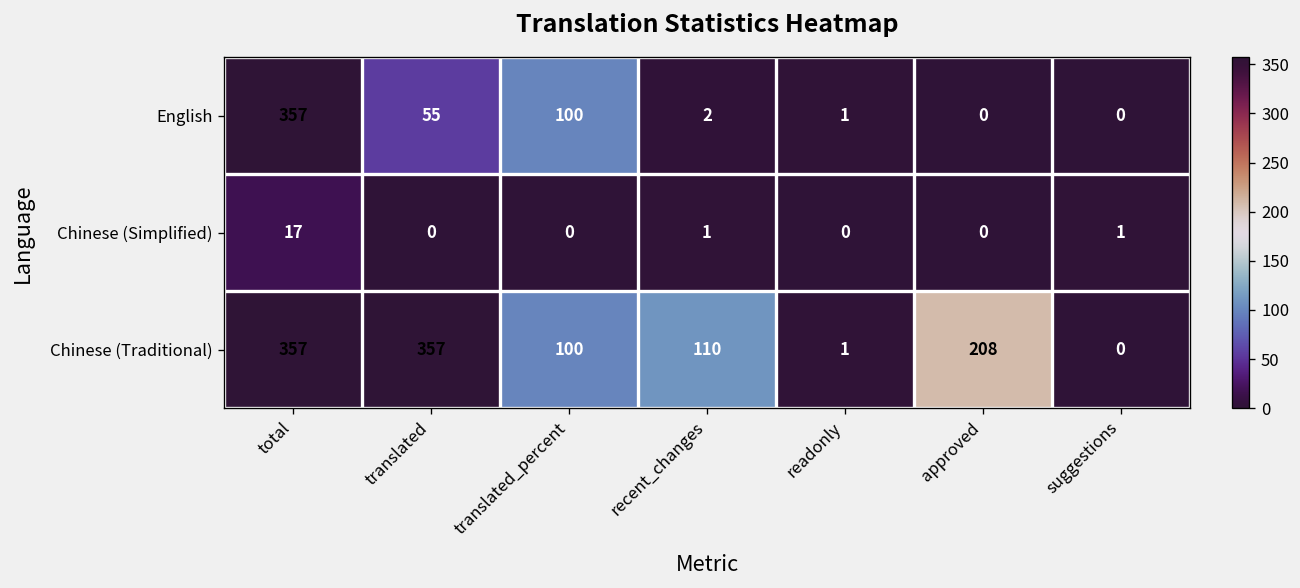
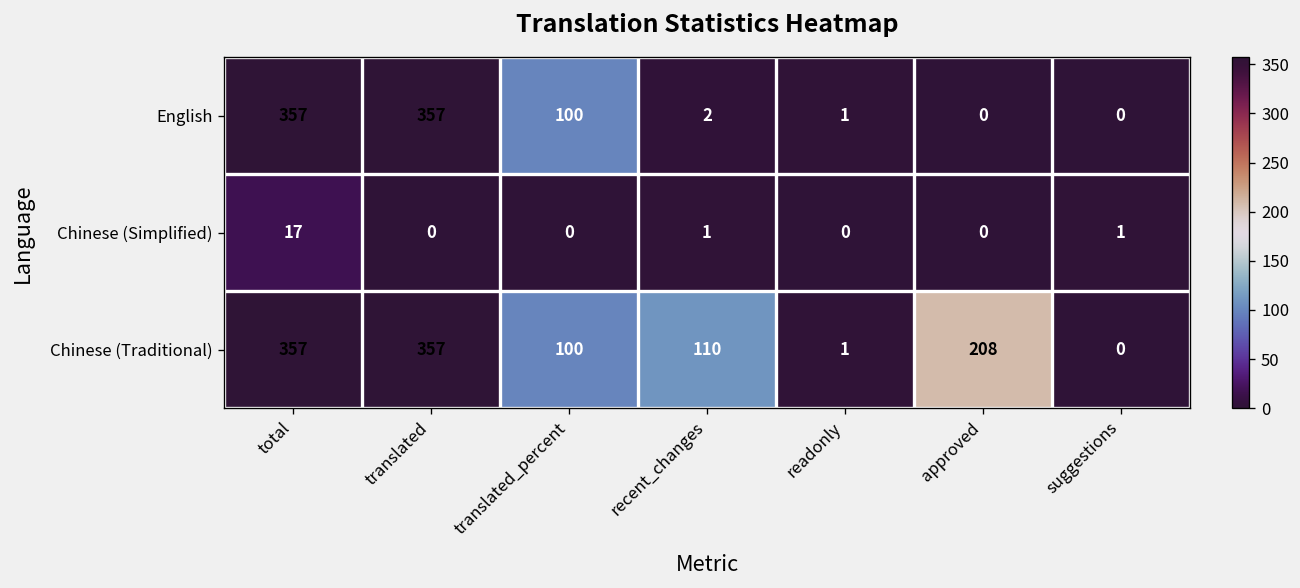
  {
    "English": {
      "total": 357,
-     "translated": 55,
+     "translated": 357,
      "translated_percent": 100,
      "recent_changes": 2,
      "readonly": 1,
      "approved": 0,
      "suggestions": 0
    },
    "Chinese (Simplified)": {
      "total": 17,
      "translated": 0,
      "translated_percent": 0,
      "recent_changes": 1,
      "readonly": 0,
      "approved": 0,
      "suggestions": 1
    },
    "Chinese (Traditional)": {
      "total": 357,
      "translated": 357,
      "translated_percent": 100,
      "recent_changes": 110,
      "readonly": 1,
      "approved": 208,
      "suggestions": 0
    }
  }
